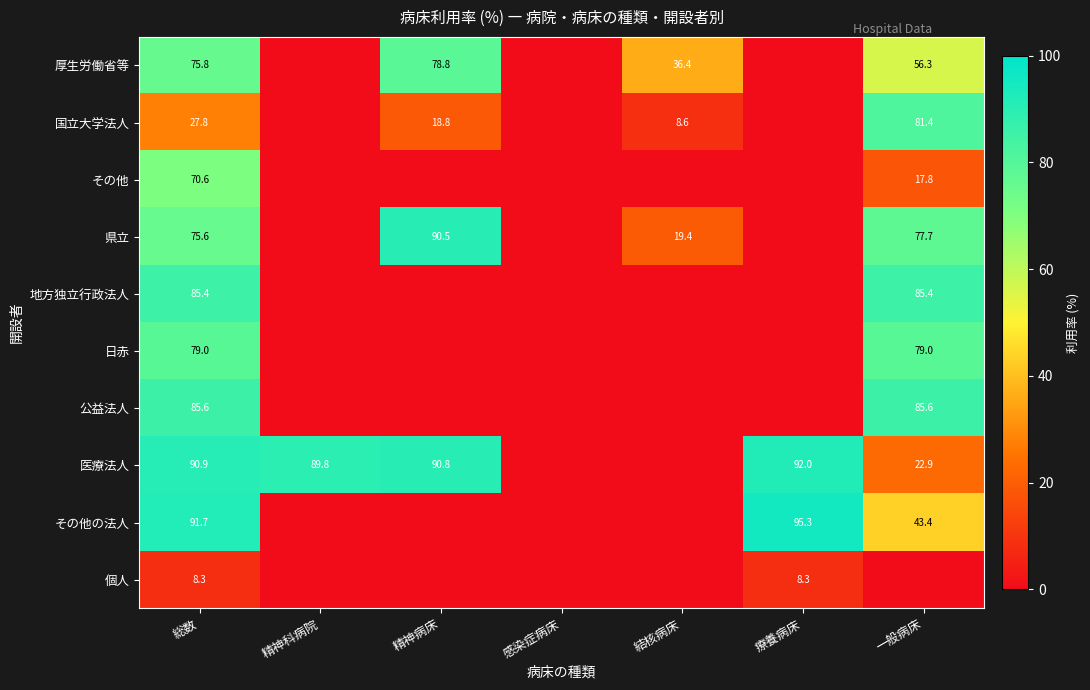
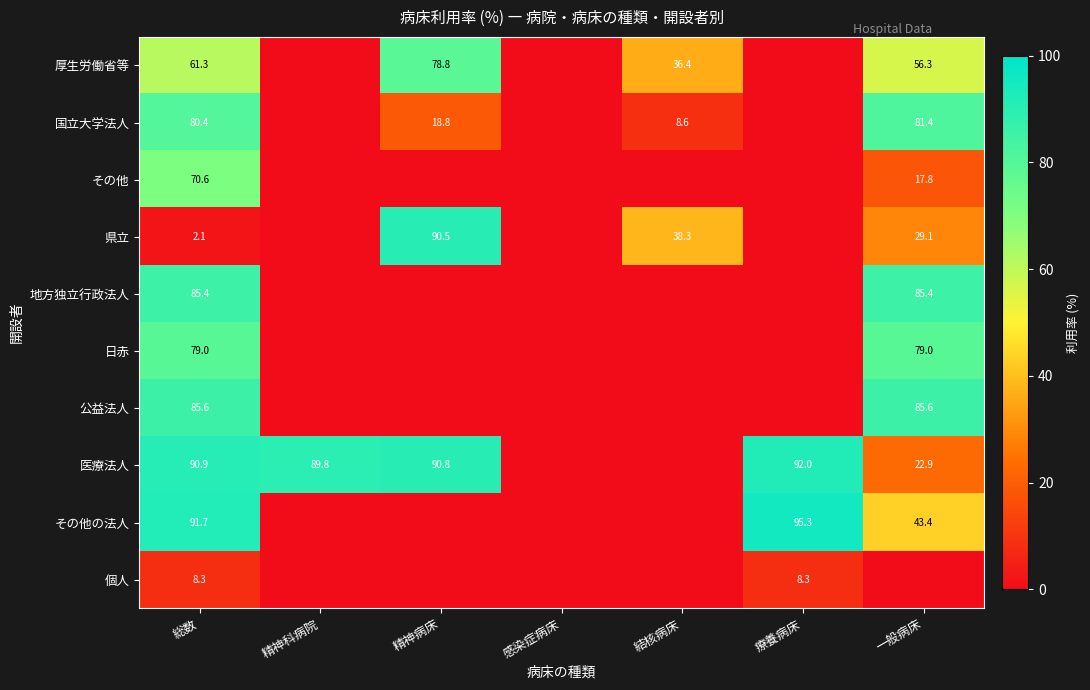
  {
    "厚生労働省等": {
-     "総数": 75.8,
+     "総数": 61.3,
      "精神病床": 78.8,
      "結核病床": 36.4,
      "一般病床": 56.3
    },
    "国立大学法人": {
-     "総数": 27.8,
+     "総数": 80.4,
      "精神病床": 18.8,
      "結核病床": 8.6,
      "一般病床": 81.4
    },
    "その他": {
      "総数": 70.6,
      "一般病床": 17.8
    },
    "県立": {
-     "総数": 75.6,
+     "総数": 2.1,
      "精神病床": 90.5,
-     "結核病床": 19.4,
-     "一般病床": 77.7
+     "結核病床": 38.3,
+     "一般病床": 29.1
    },
    "地方独立行政法人": {
      "総数": 85.4,
      "一般病床": 85.4
    },
    "日赤": {
      "総数": 79.0,
      "一般病床": 79.0
    },
    "公益法人": {
      "総数": 85.6,
      "一般病床": 85.6
    },
    "医療法人": {
      "総数": 90.9,
      "精神科病院": 89.8,
      "精神病床": 90.8,
      "療養病床": 92.0,
      "一般病床": 22.9
    },
    "その他の法人": {
      "総数": 91.7,
      "療養病床": 95.3,
      "一般病床": 43.4
    },
    "個人": {
      "総数": 8.3,
      "療養病床": 8.3
    }
  }
